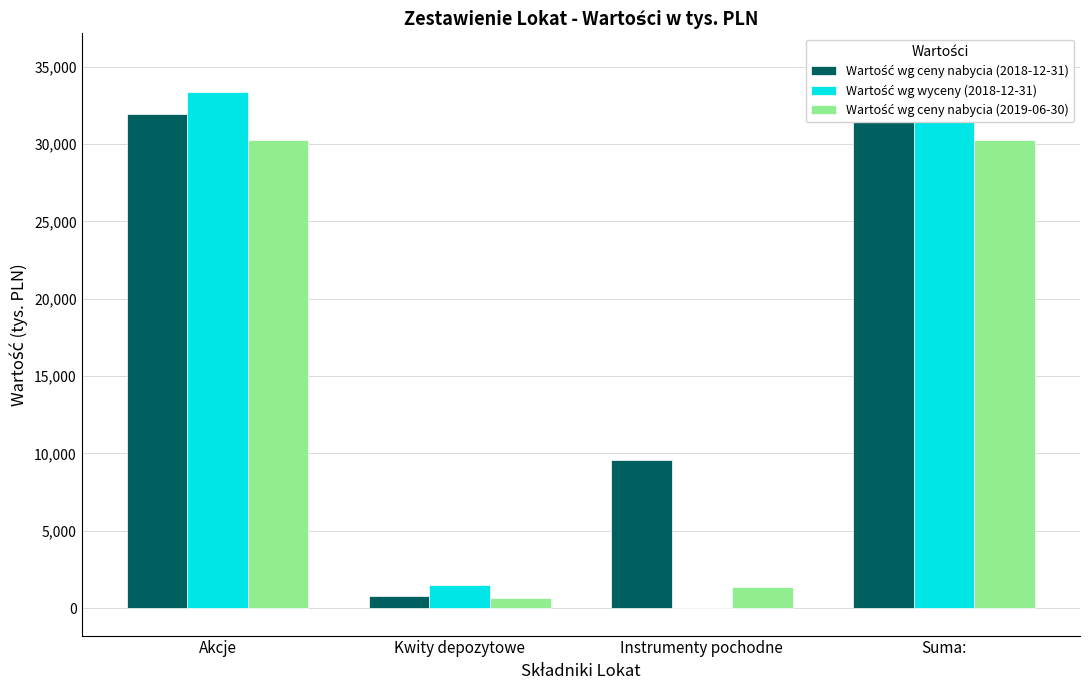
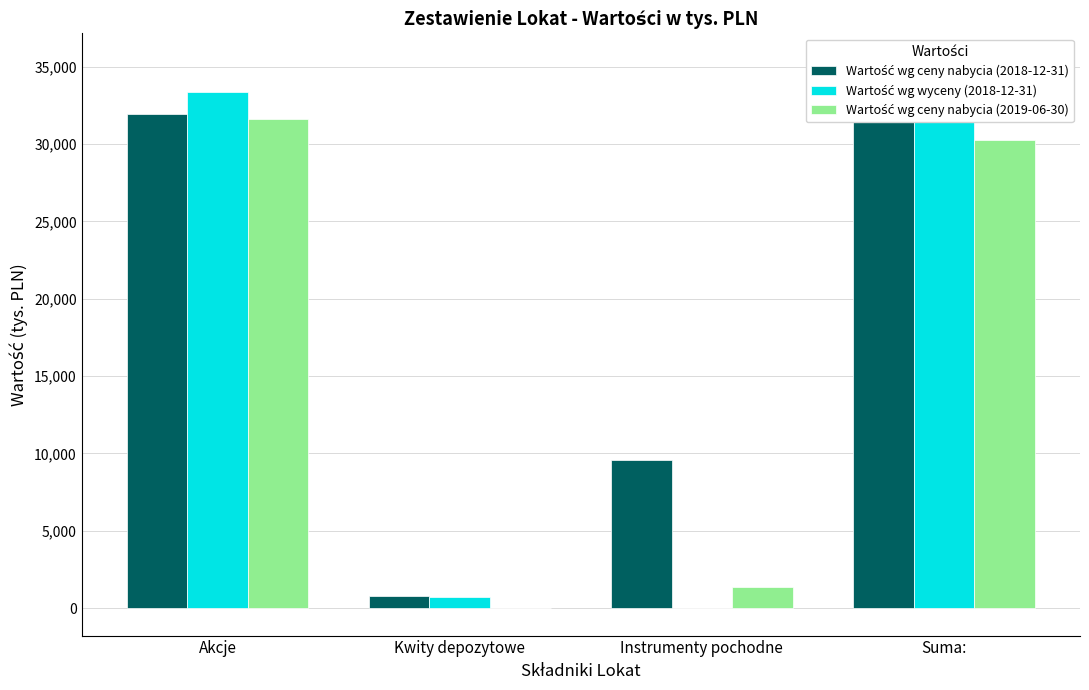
  {
    "Wartość wg ceny nabycia (2018-12-31)": {
      "Akcje": "31,900",
      "Kwity depozytowe": "800",
      "Instrumenty pochodne": "9,600"
    },
    "Wartość wg wyceny (2018-12-31)": {
      "Akcje": "33,400",
-     "Kwity depozytowe": "1,500"
+     "Kwity depozytowe": "700"
    },
    "Wartość wg ceny nabycia (2019-06-30)": {
-     "Akcje": "30,300",
-     "Kwity depozytowe": "600",
+     "Akcje": "31,600",
+     "Kwity depozytowe": "0",
      "Instrumenty pochodne": "1,400",
      "Suma:": "30,300"
    }
  }
